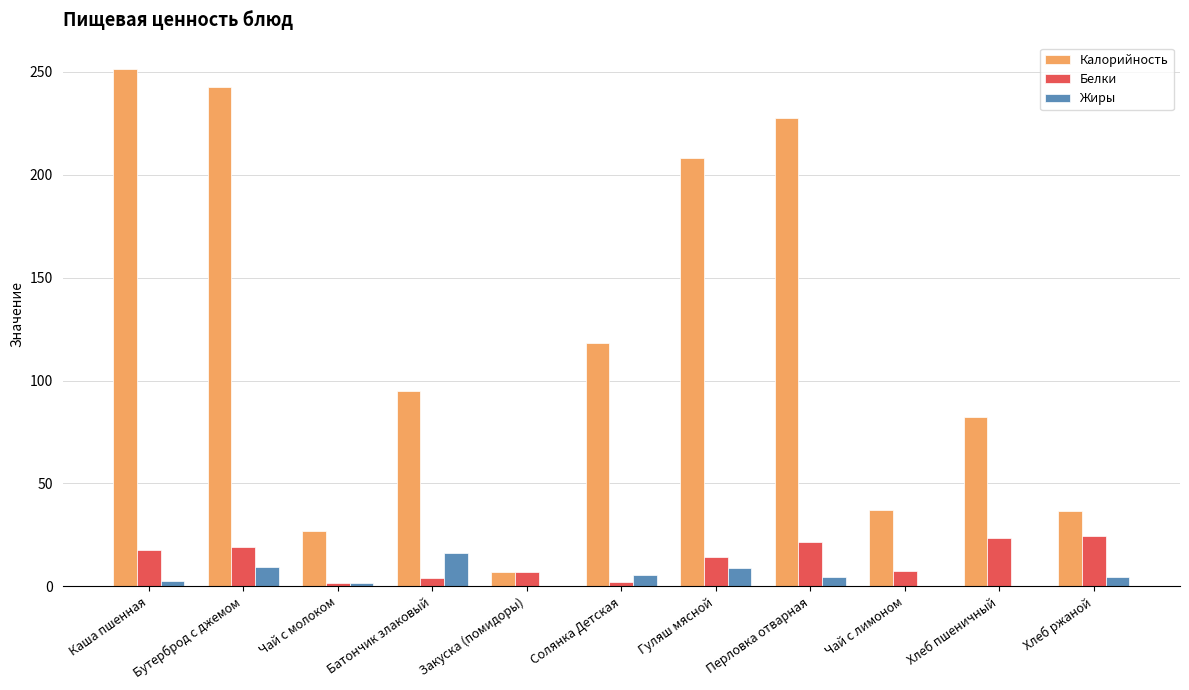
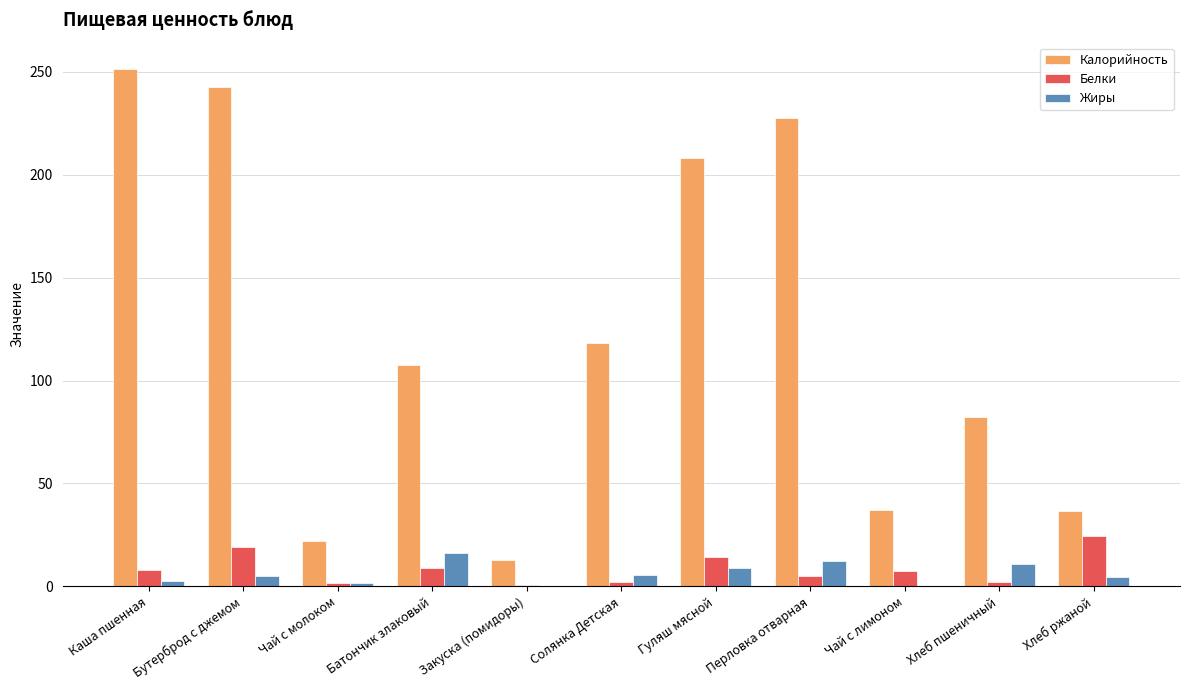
  {
    "Калорийность": {
      "Каша пшенная": 252,
      "Бутерброд с джемом": 243,
-     "Чай с молоком": 27,
-     "Батончик злаковый": 95,
-     "Закуска (помидоры)": 7,
+     "Чай с молоком": 22,
+     "Батончик злаковый": 108,
+     "Закуска (помидоры)": 13,
      "Солянка Детская": 118,
      "Гуляш мясной": 208,
      "Перловка отварная": 228,
      "Чай с лимоном": 37,
      "Хлеб пшеничный": 82,
      "Хлеб ржаной": 37
    },
    "Белки": {
-     "Каша пшенная": 18,
+     "Каша пшенная": 8,
      "Бутерброд с джемом": 19,
      "Чай с молоком": 1,
-     "Батончик злаковый": 4,
-     "Закуска (помидоры)": 7,
+     "Батончик злаковый": 9,
+     "Закуска (помидоры)": 1,
      "Солянка Детская": 2,
      "Гуляш мясной": 14,
-     "Перловка отварная": 22,
+     "Перловка отварная": 5,
      "Чай с лимоном": 8,
-     "Хлеб пшеничный": 24,
+     "Хлеб пшеничный": 2,
      "Хлеб ржаной": 25
    },
    "Жиры": {
      "Каша пшенная": 3,
-     "Бутерброд с джемом": 9,
+     "Бутерброд с джемом": 5,
      "Чай с молоком": 1,
      "Батончик злаковый": 16,
      "Солянка Детская": 5,
      "Гуляш мясной": 9,
-     "Перловка отварная": 5,
+     "Перловка отварная": 12,
      "Чай с лимоном": 0,
-     "Хлеб пшеничный": 0,
+     "Хлеб пшеничный": 11,
      "Хлеб ржаной": 5
    }
  }
